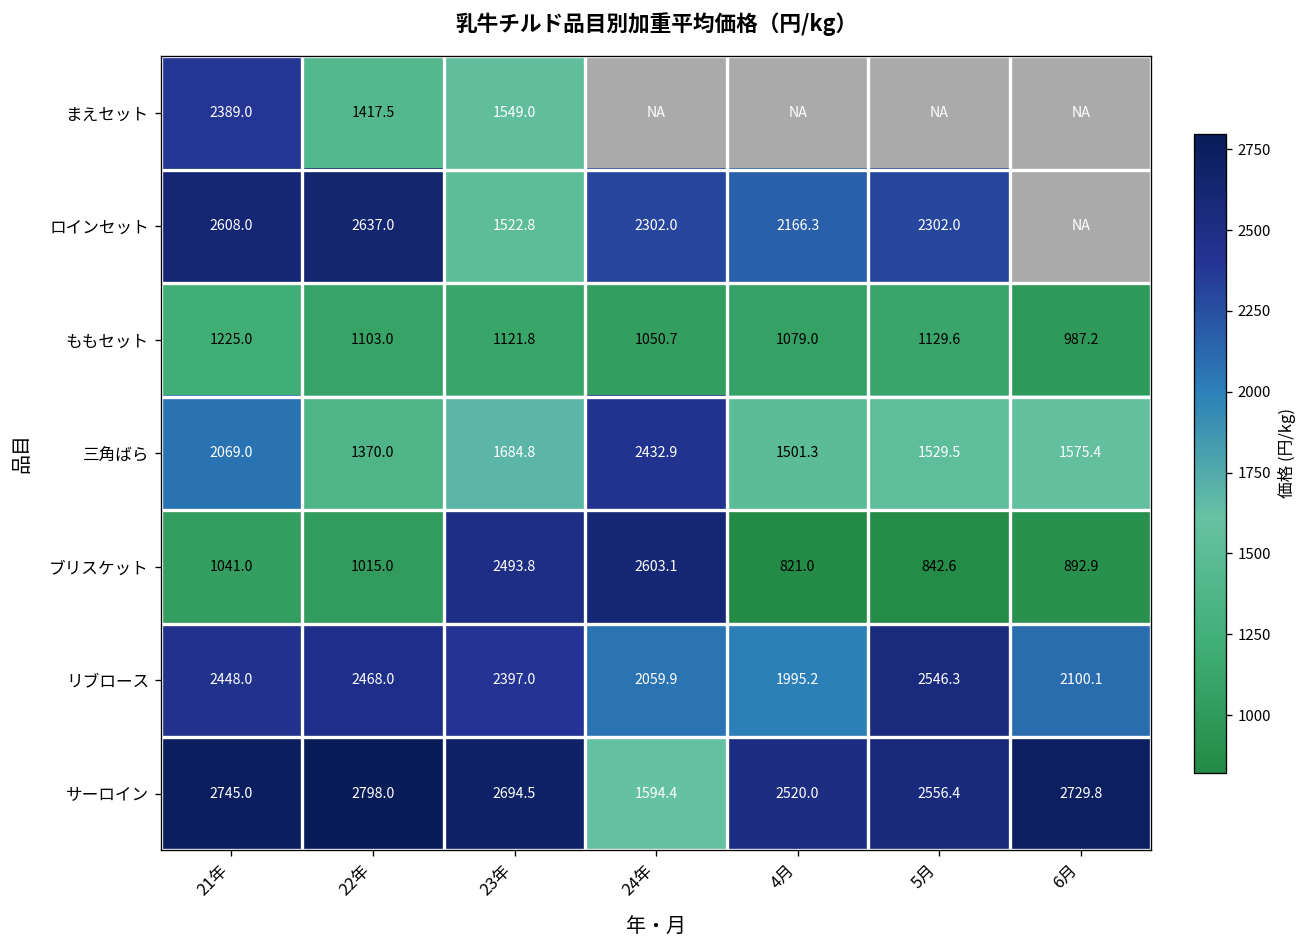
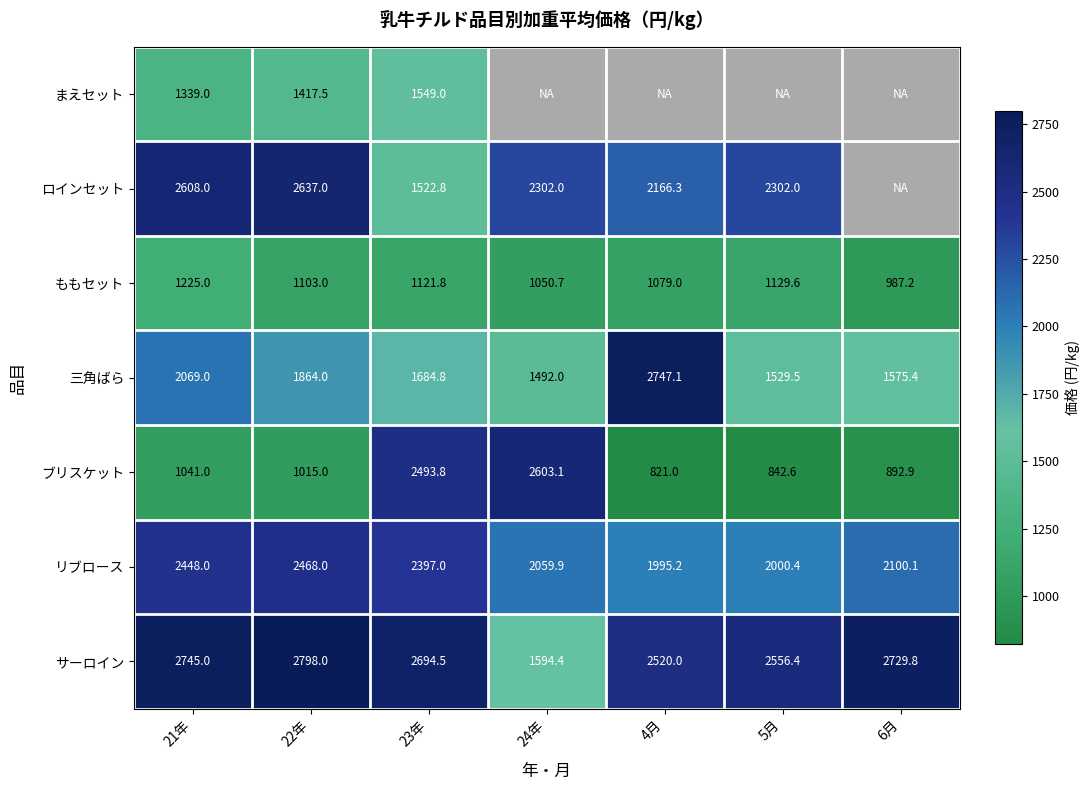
  {
    "まえセット": {
-     "21年": 2389.0,
+     "21年": 1339.0,
      "22年": 1417.5,
      "23年": 1549.0
    },
    "ロインセット": {
      "21年": 2608.0,
      "22年": 2637.0,
      "23年": 1522.8,
      "24年": 2302.0,
      "4月": 2166.3,
      "5月": 2302.0
    },
    "ももセット": {
      "21年": 1225.0,
      "22年": 1103.0,
      "23年": 1121.8,
      "24年": 1050.7,
      "4月": 1079.0,
      "5月": 1129.6,
      "6月": 987.2
    },
    "三角ばら": {
      "21年": 2069.0,
-     "22年": 1370.0,
+     "22年": 1864.0,
      "23年": 1684.8,
-     "24年": 2432.9,
-     "4月": 1501.3,
+     "24年": 1492.0,
+     "4月": 2747.1,
      "5月": 1529.5,
      "6月": 1575.4
    },
    "ブリスケット": {
      "21年": 1041.0,
      "22年": 1015.0,
      "23年": 2493.8,
      "24年": 2603.1,
      "4月": 821.0,
      "5月": 842.6,
      "6月": 892.9
    },
    "リブロース": {
      "21年": 2448.0,
      "22年": 2468.0,
      "23年": 2397.0,
      "24年": 2059.9,
      "4月": 1995.2,
-     "5月": 2546.3,
+     "5月": 2000.4,
      "6月": 2100.1
    },
    "サーロイン": {
      "21年": 2745.0,
      "22年": 2798.0,
      "23年": 2694.5,
      "24年": 1594.4,
      "4月": 2520.0,
      "5月": 2556.4,
      "6月": 2729.8
    }
  }
